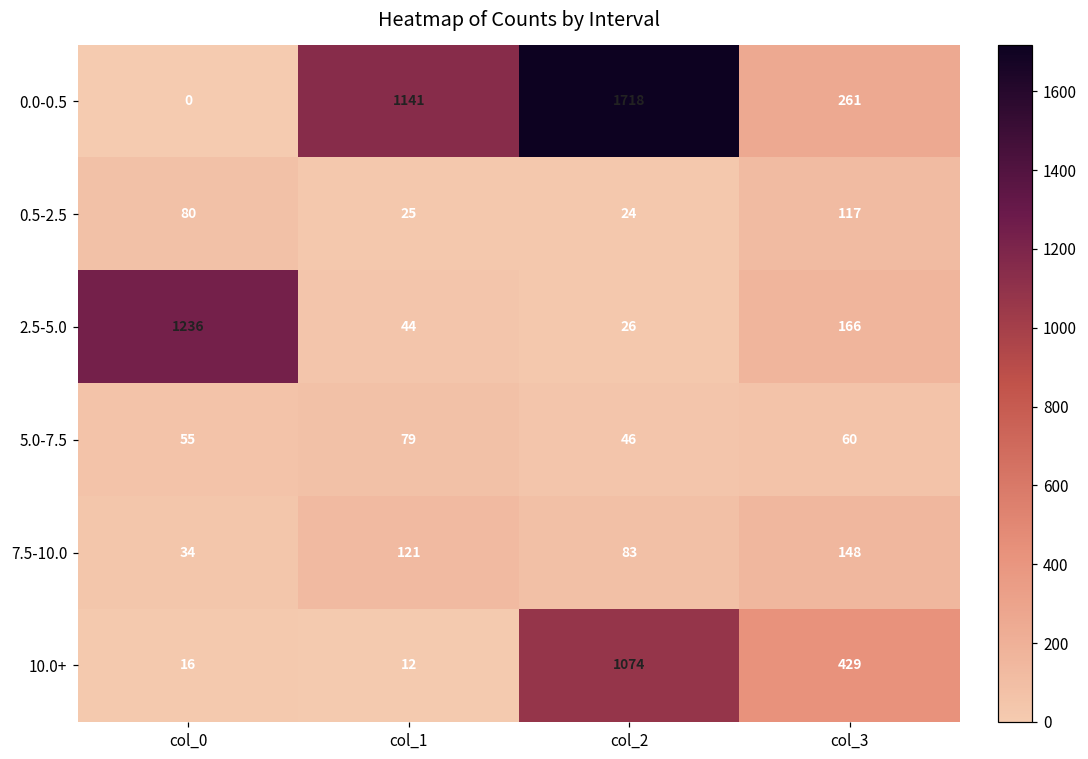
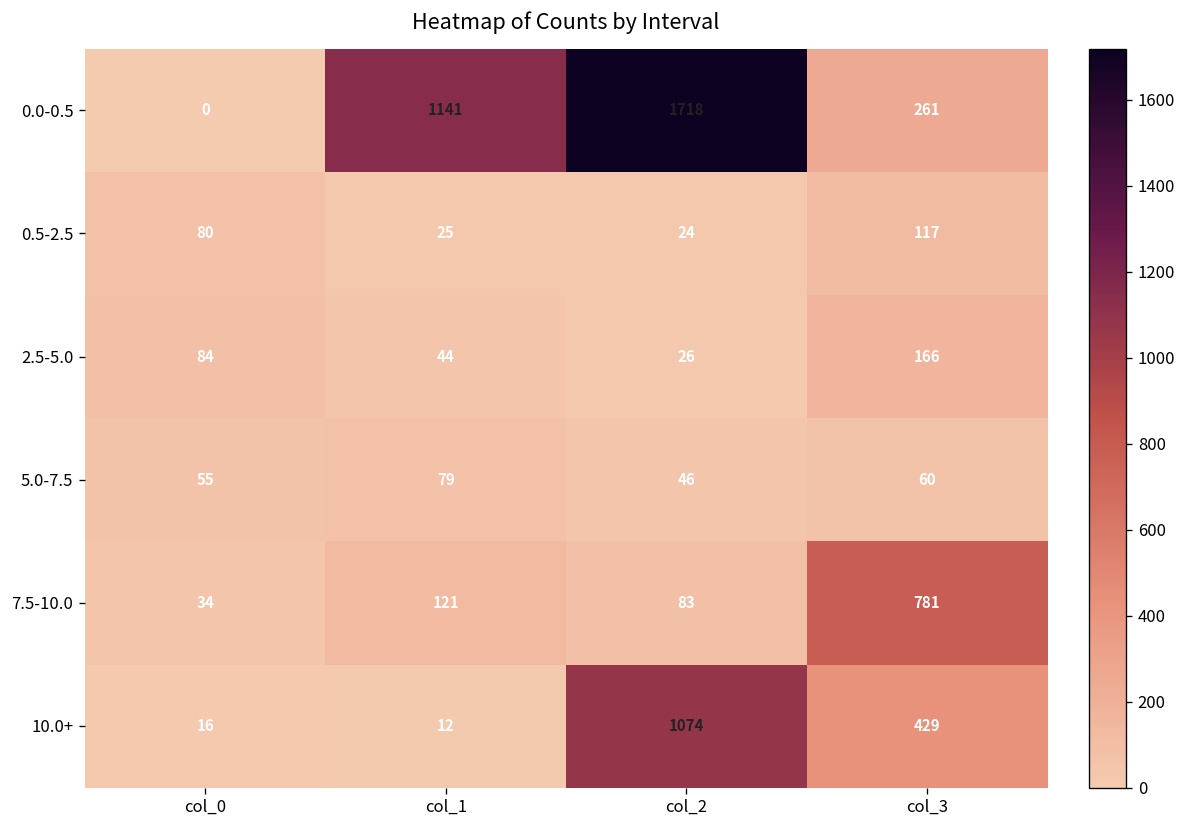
  {
    "0.0-0.5": {
      "col_0": 0,
      "col_1": 1141,
      "col_3": 261
    },
    "0.5-2.5": {
      "col_0": 80,
      "col_1": 25,
      "col_2": 24,
      "col_3": 117
    },
    "2.5-5.0": {
-     "col_0": 1236,
+     "col_0": 84,
      "col_1": 44,
      "col_2": 26,
      "col_3": 166
    },
    "5.0-7.5": {
      "col_0": 55,
      "col_1": 79,
      "col_2": 46,
      "col_3": 60
    },
    "7.5-10.0": {
      "col_0": 34,
      "col_1": 121,
      "col_2": 83,
-     "col_3": 148
+     "col_3": 781
    },
    "10.0+": {
      "col_0": 16,
      "col_1": 12,
      "col_2": 1074,
      "col_3": 429
    }
  }
